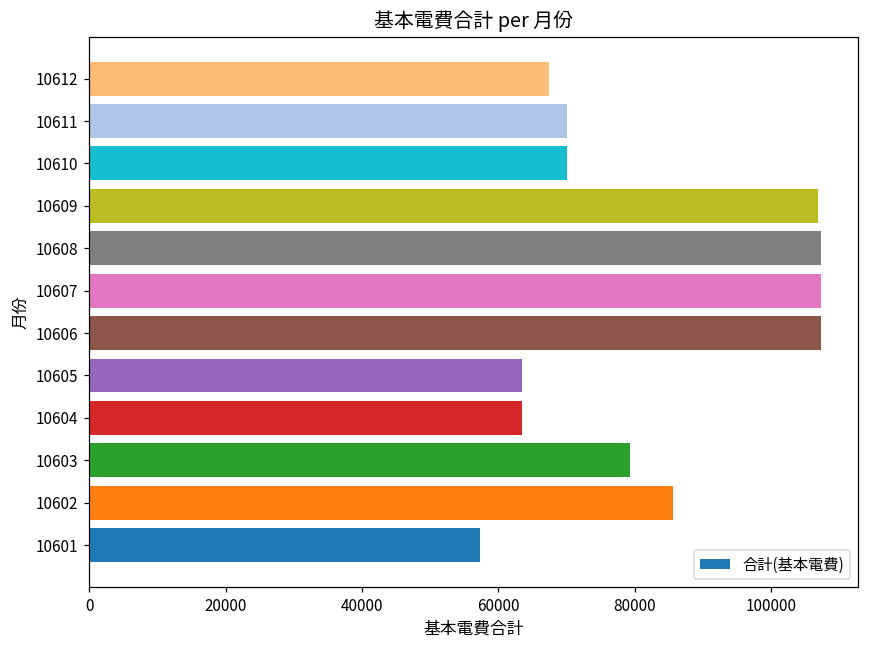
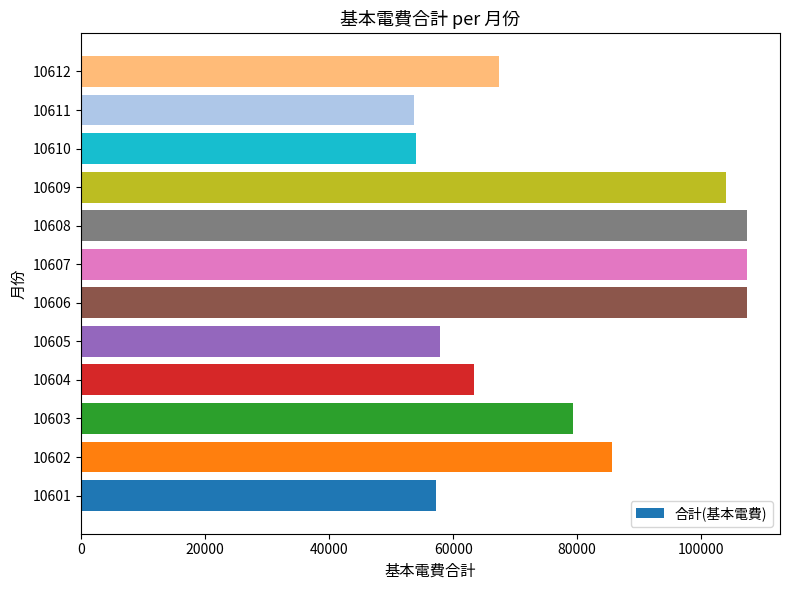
  {
    "10612": 67000,
-   "10611": 70000,
-   "10610": 70000,
-   "10609": 107000,
+   "10611": 54000,
+   "10610": 54000,
+   "10609": 104000,
    "10608": 107000,
    "10607": 107000,
    "10606": 107000,
-   "10605": 63000,
+   "10605": 58000,
    "10604": 63000,
    "10603": 79000,
    "10602": 86000,
    "10601": 57000
  }
